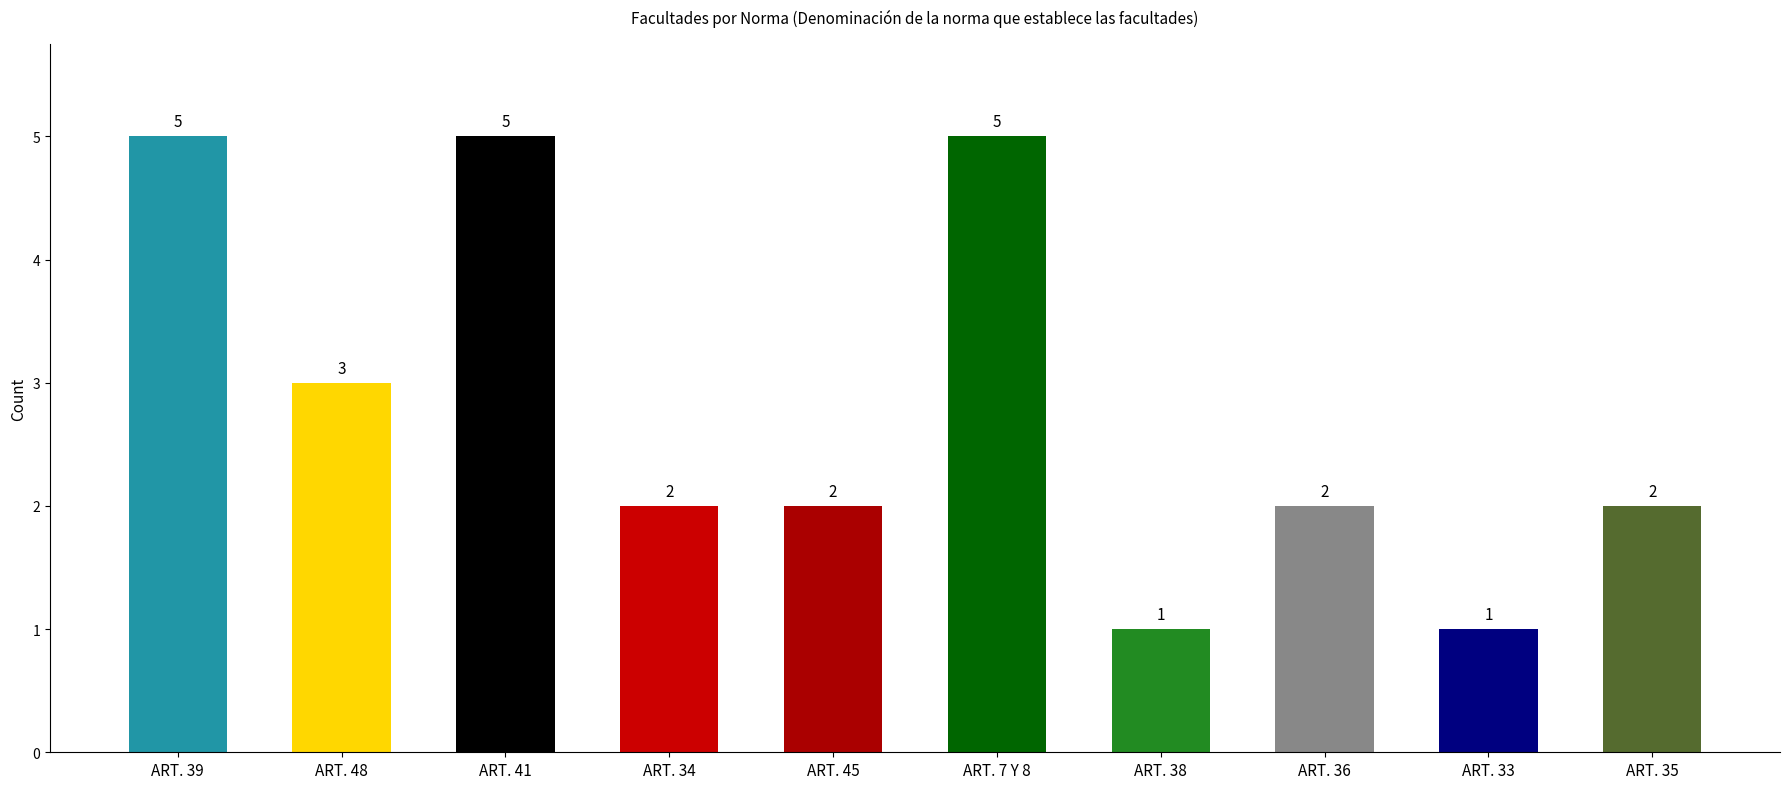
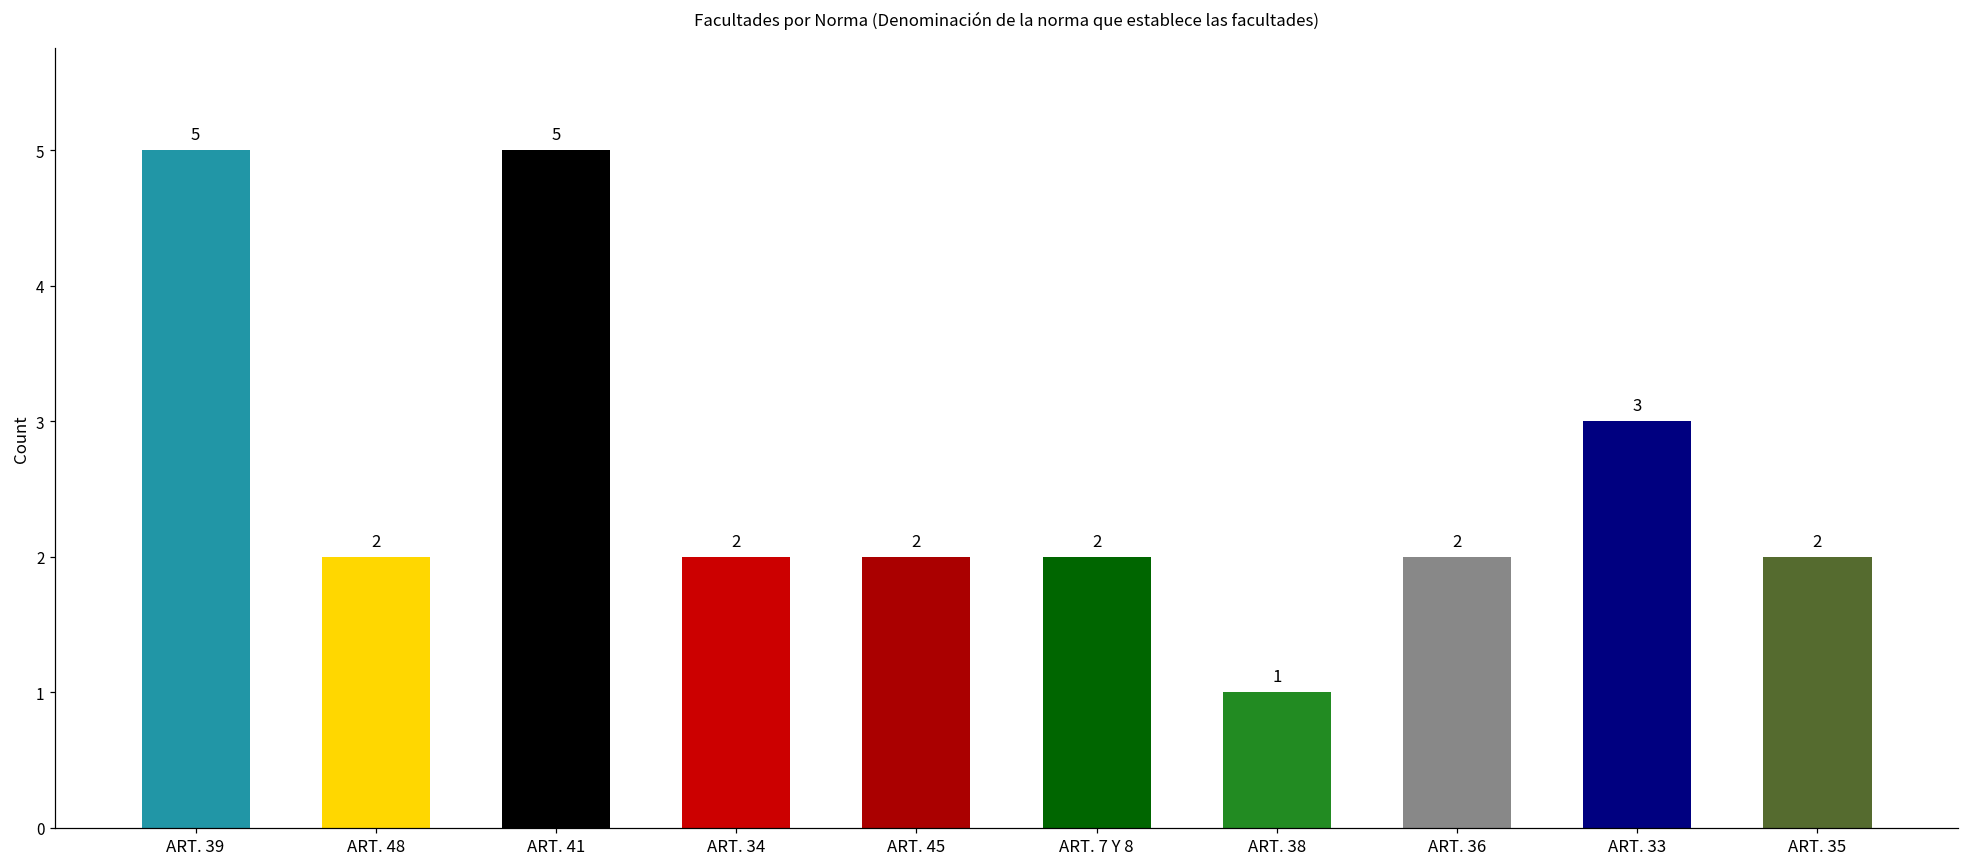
  {
    "ART. 39": 5,
-   "ART. 48": 3,
+   "ART. 48": 2,
    "ART. 41": 5,
    "ART. 34": 2,
    "ART. 45": 2,
-   "ART. 7 Y 8": 5,
+   "ART. 7 Y 8": 2,
    "ART. 38": 1,
    "ART. 36": 2,
-   "ART. 33": 1,
+   "ART. 33": 3,
    "ART. 35": 2
  }
